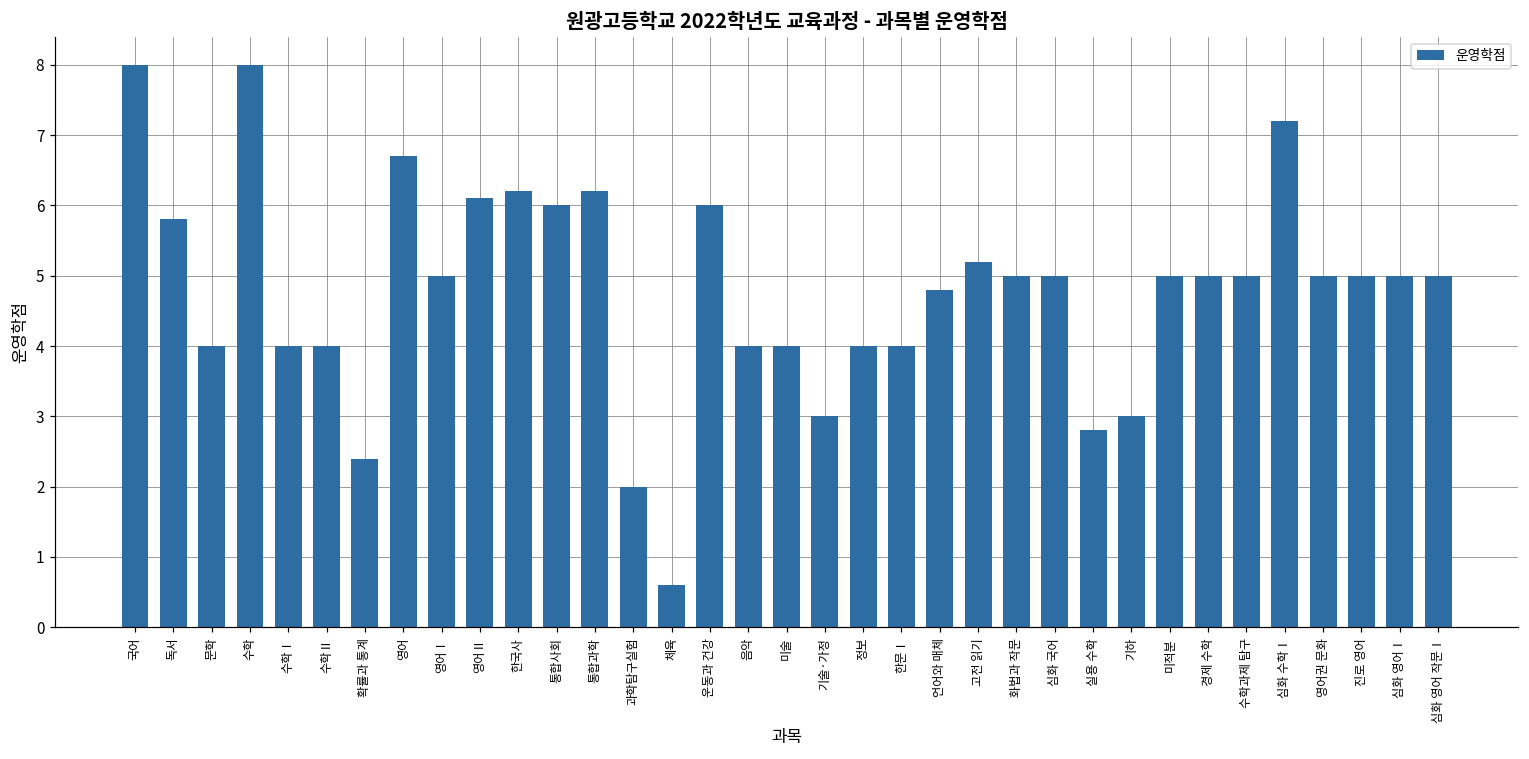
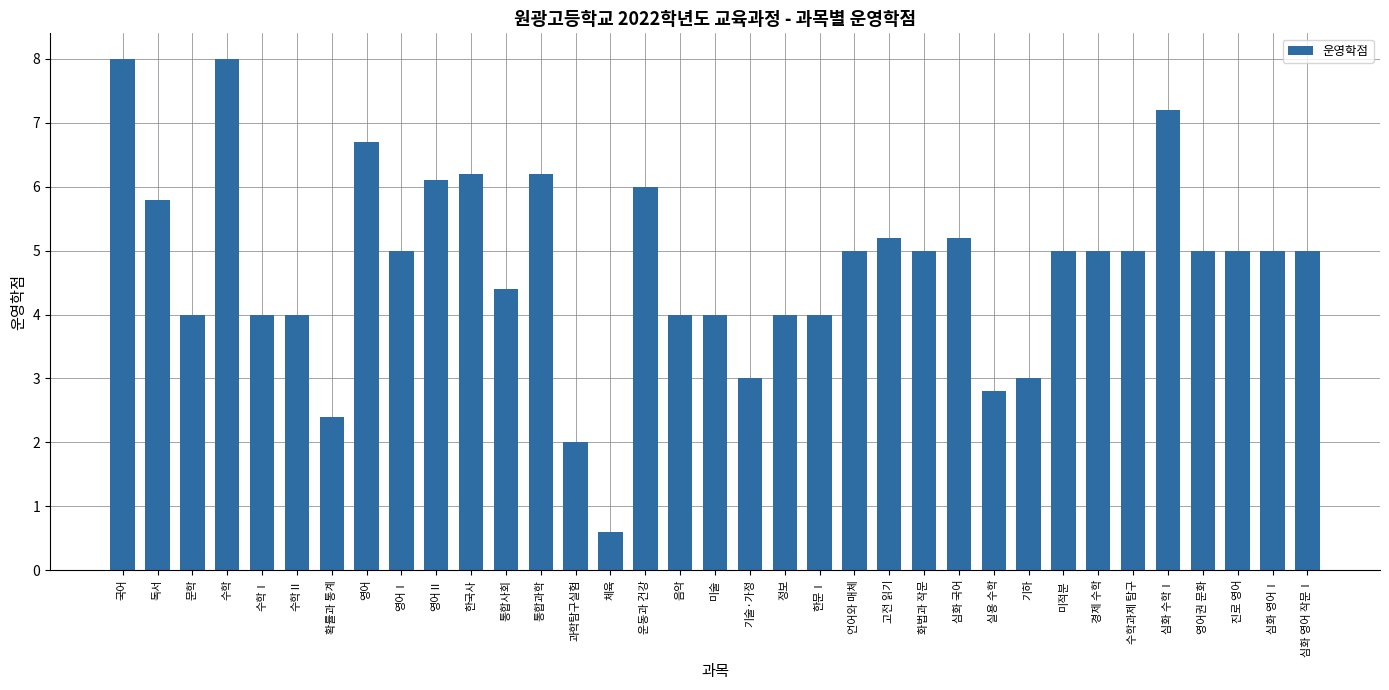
  {
    "국어": 8.0,
    "독서": 5.8,
    "문학": 4.0,
    "수학": 8.0,
    "수학Ⅰ": 4.0,
    "수학Ⅱ": 4.0,
    "확률과 통계": 2.4,
    "영어": 6.7,
    "영어Ⅰ": 5.0,
    "영어Ⅱ": 6.1,
    "한국사": 6.2,
-   "통합사회": 6.0,
+   "통합사회": 4.4,
    "통합과학": 6.2,
    "과학탐구실험": 2.0,
    "체육": 0.6,
    "운동과 건강": 6.0,
    "음악": 4.0,
    "미술": 4.0,
    "기술·가정": 3.0,
    "정보": 4.0,
    "한문Ⅰ": 4.0,
-   "언어와 매체": 4.8,
+   "언어와 매체": 5.0,
    "고전 읽기": 5.2,
    "화법과 작문": 5.0,
-   "심화 국어": 5.0,
+   "심화 국어": 5.2,
    "실용 수학": 2.8,
    "기하": 3.0,
    "미적분": 5.0,
    "경제 수학": 5.0,
    "수학과제 탐구": 5.0,
    "심화 수학Ⅰ": 7.2,
    "영어권 문화": 5.0,
    "진로 영어": 5.0,
    "심화 영어Ⅰ": 5.0,
    "심화 영어 작문Ⅰ": 5.0
  }
